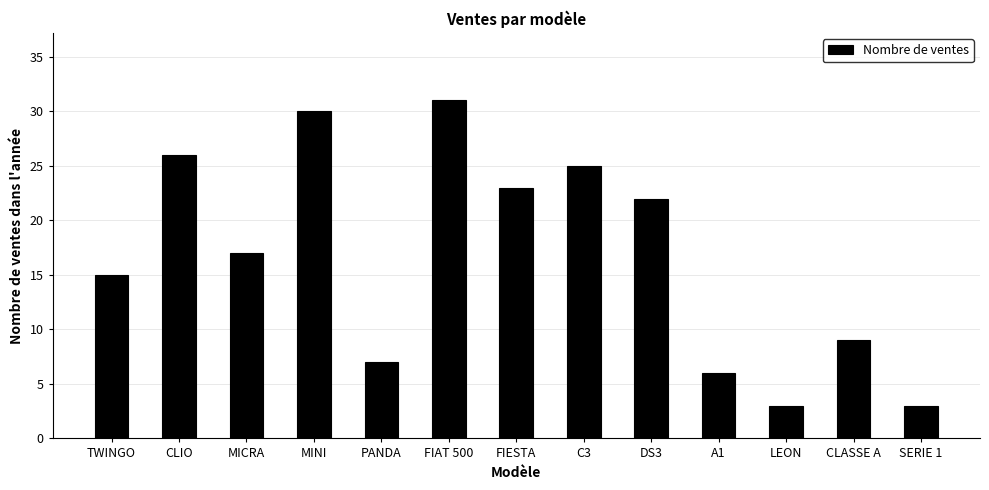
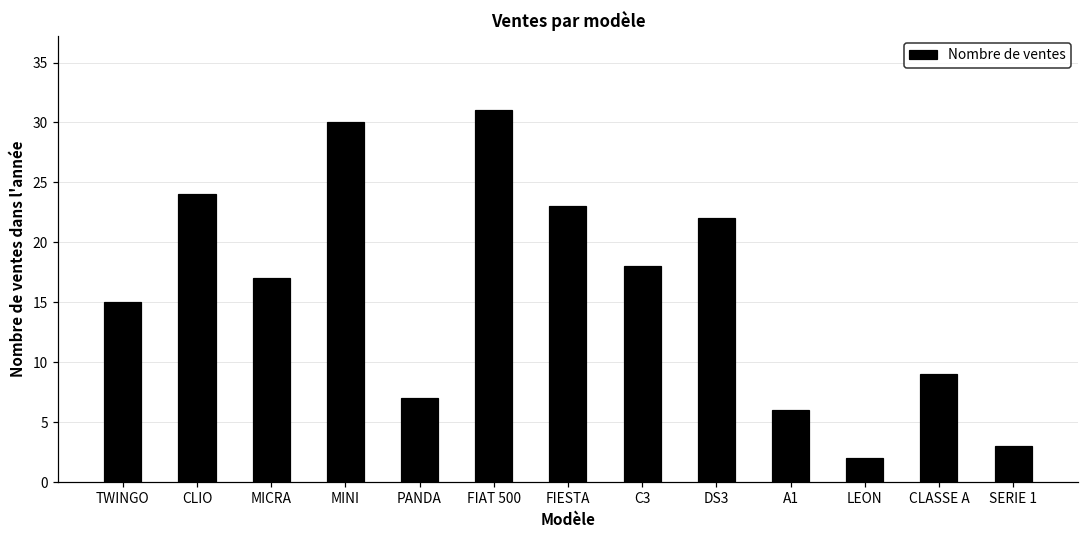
  {
    "TWINGO": 15,
-   "CLIO": 26,
+   "CLIO": 24,
    "MICRA": 17,
    "MINI": 30,
    "PANDA": 7,
    "FIAT 500": 31,
    "FIESTA": 23,
-   "C3": 25,
+   "C3": 18,
    "DS3": 22,
    "A1": 6,
-   "LEON": 3,
+   "LEON": 2,
    "CLASSE A": 9,
    "SERIE 1": 3
  }
